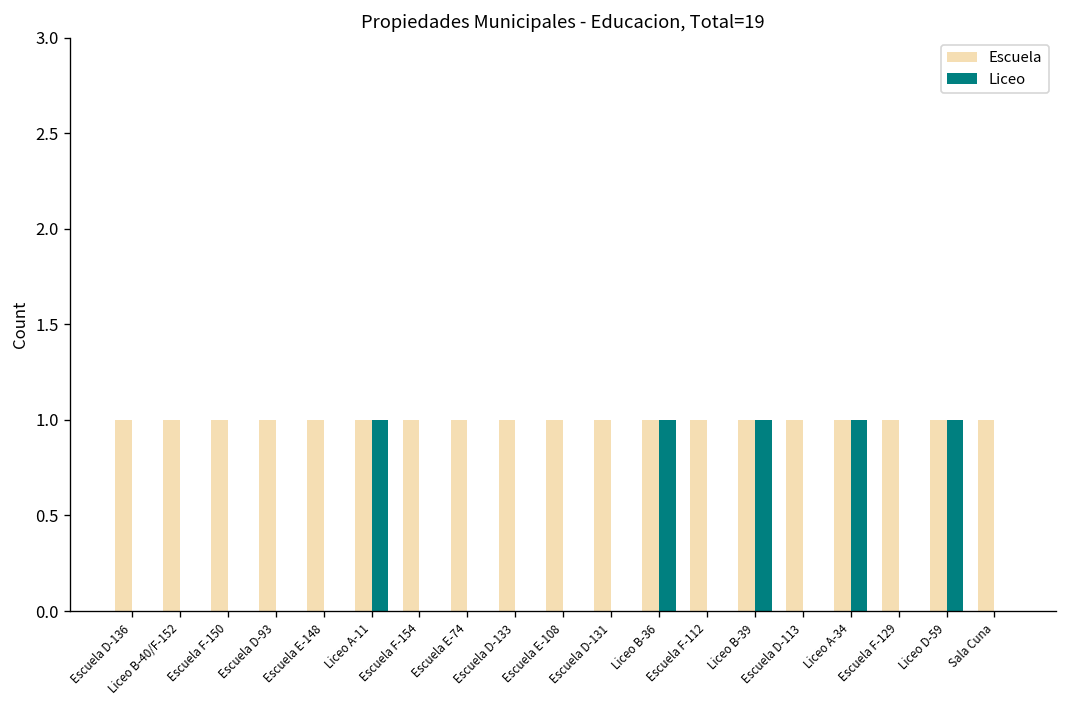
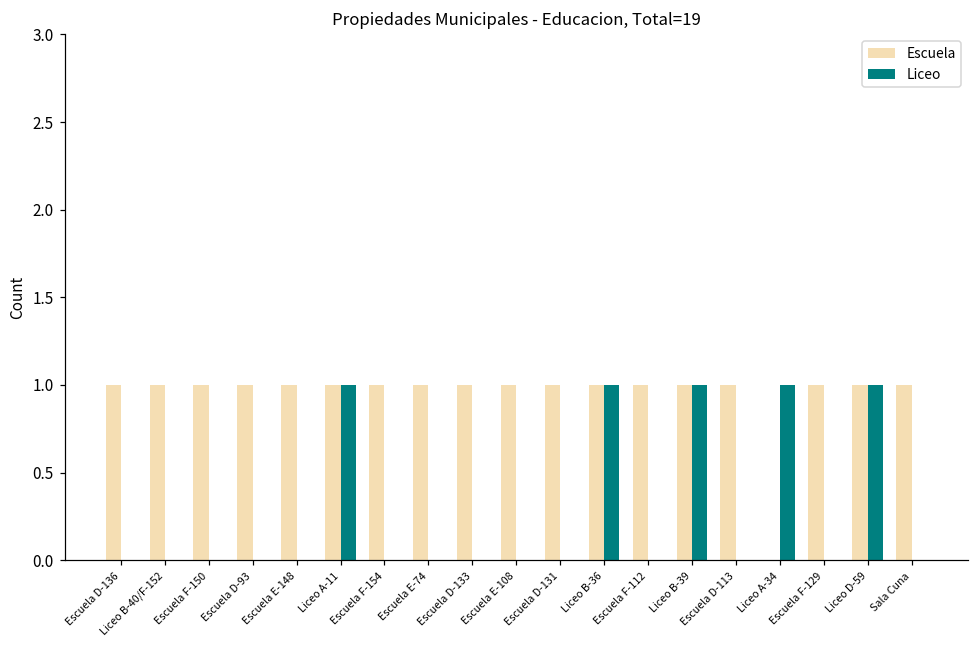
  {
    "Escuela": {
      "Escuela D-136": 1,
      "Liceo B-40/F-152": 1,
      "Escuela F-150": 1,
      "Escuela D-93": 1,
      "Escuela E-148": 1,
      "Liceo A-11": 1,
      "Escuela F-154": 1,
      "Escuela E-74": 1,
      "Escuela D-133": 1,
      "Escuela E-108": 1,
      "Escuela D-131": 1,
      "Liceo B-36": 1,
      "Escuela F-112": 1,
      "Liceo B-39": 1,
      "Escuela D-113": 1,
-     "Liceo A-34": 1,
+     "Liceo A-34": 0,
      "Escuela F-129": 1,
      "Liceo D-59": 1,
      "Sala Cuna": 1
    },
    "Liceo": {
      "Escuela D-136": 0,
      "Liceo B-40/F-152": 0,
      "Escuela F-150": 0,
      "Escuela D-93": 0,
      "Escuela E-148": 0,
      "Liceo A-11": 1,
      "Escuela F-154": 0,
      "Escuela E-74": 0,
      "Escuela D-133": 0,
      "Escuela E-108": 0,
      "Escuela D-131": 0,
      "Liceo B-36": 1,
      "Escuela F-112": 0,
      "Liceo B-39": 1,
      "Escuela D-113": 0,
      "Liceo A-34": 1,
      "Escuela F-129": 0,
      "Liceo D-59": 1,
      "Sala Cuna": 0
    }
  }
